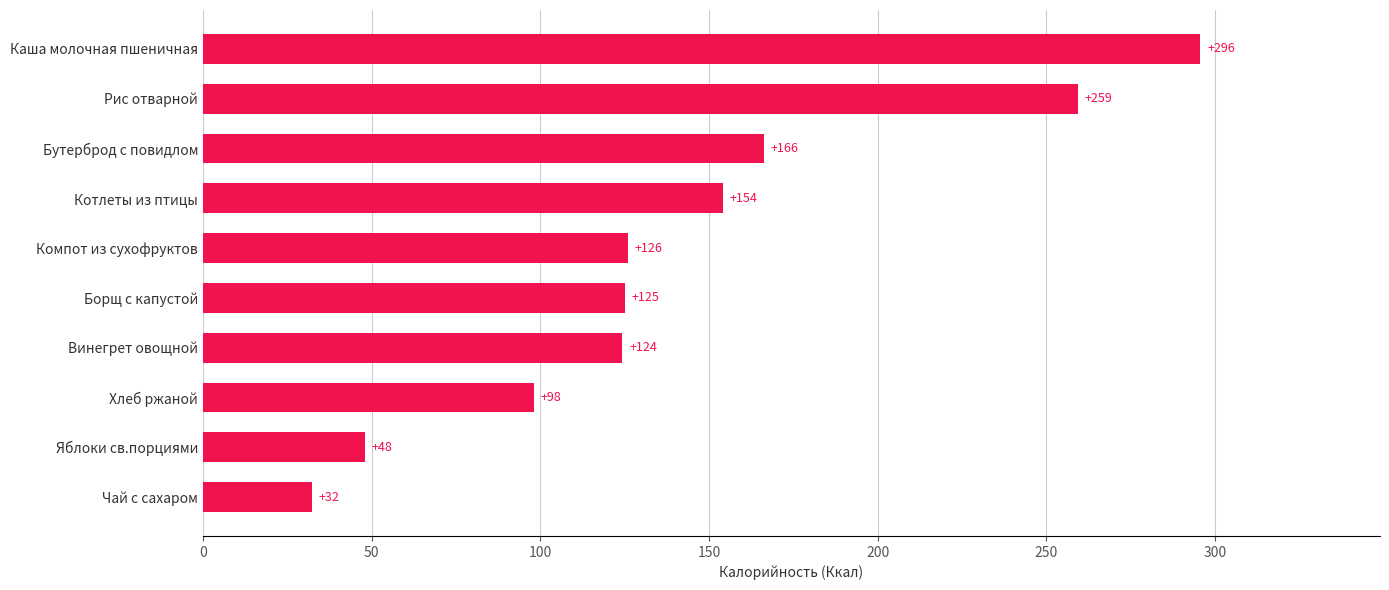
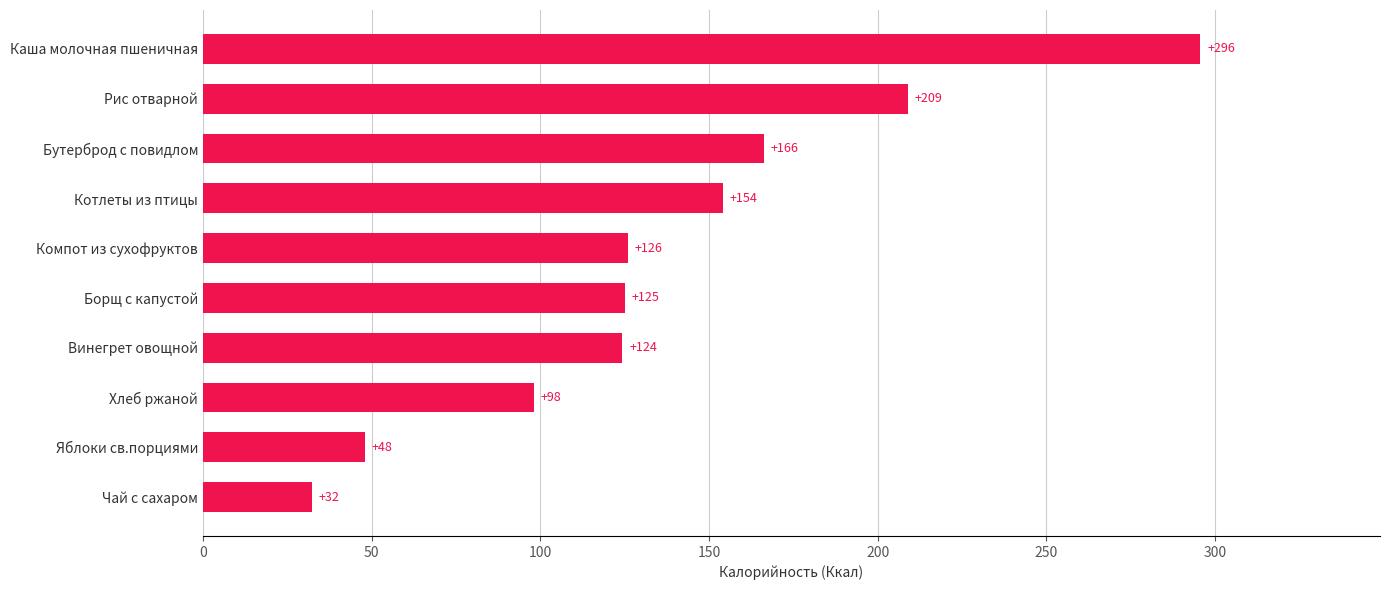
  {
    "Каша молочная пшеничная": "+296",
-   "Рис отварной": "+259",
+   "Рис отварной": "+209",
    "Бутерброд с повидлом": "+166",
    "Котлеты из птицы": "+154",
    "Компот из сухофруктов": "+126",
    "Борщ с капустой": "+125",
    "Винегрет овощной": "+124",
    "Хлеб ржаной": "+98",
    "Яблоки св.порциями": "+48",
    "Чай с сахаром": "+32"
  }
